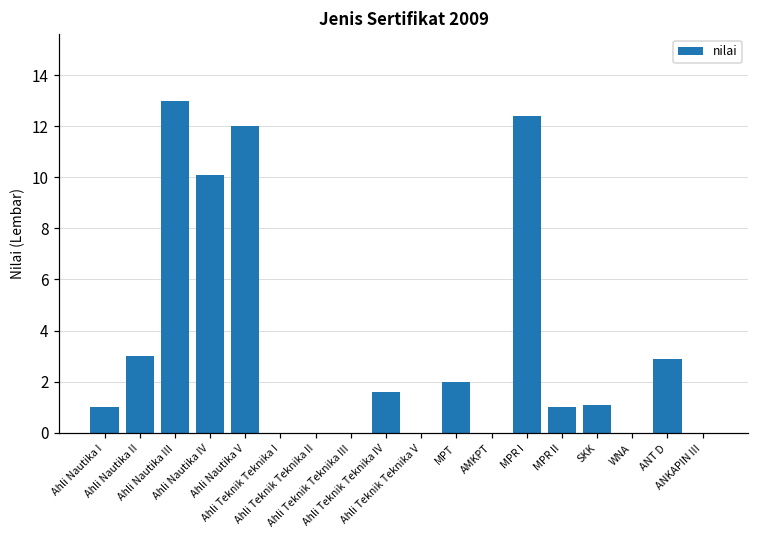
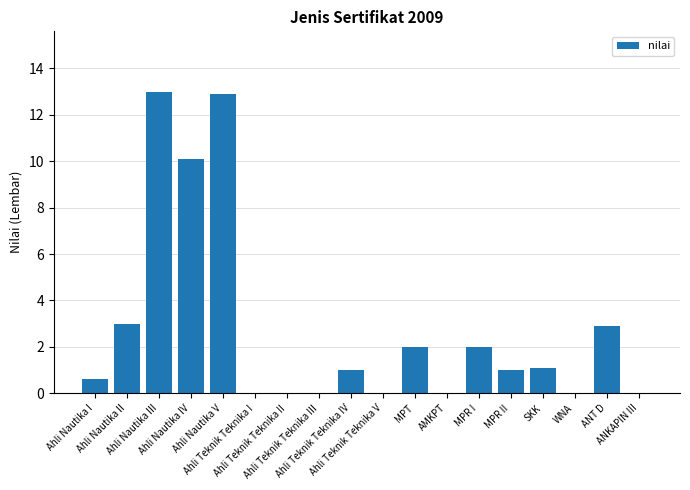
  {
-   "Ahli Nautika I": 1.0,
+   "Ahli Nautika I": 0.6,
    "Ahli Nautika II": 3.0,
    "Ahli Nautika III": 13.0,
    "Ahli Nautika IV": 10.1,
-   "Ahli Nautika V": 12.0,
+   "Ahli Nautika V": 12.9,
    "Ahli Teknik Teknika I": 0.0,
    "Ahli Teknik Teknika II": 0.0,
    "Ahli Teknik Teknika III": 0.0,
-   "Ahli Teknik Teknika IV": 1.6,
+   "Ahli Teknik Teknika IV": 1.0,
    "Ahli Teknik Teknika V": 0.0,
    "MPT": 2.0,
    "AMKPT": 0.0,
-   "MPR I": 12.4,
+   "MPR I": 2.0,
    "MPR II": 1.0,
    "SKK": 1.1,
    "WNA": 0.0,
    "ANT D": 2.9,
    "ANKAPIN III": 0.0
  }
